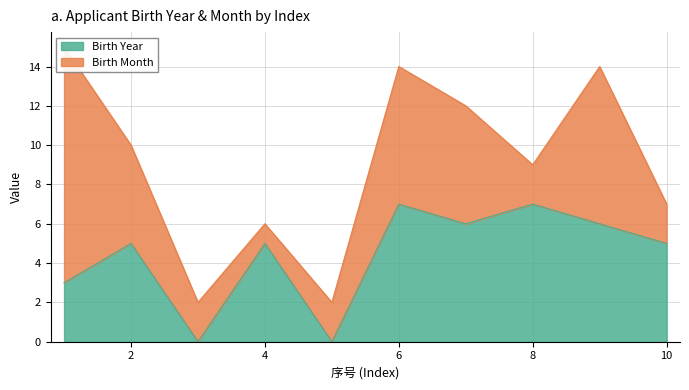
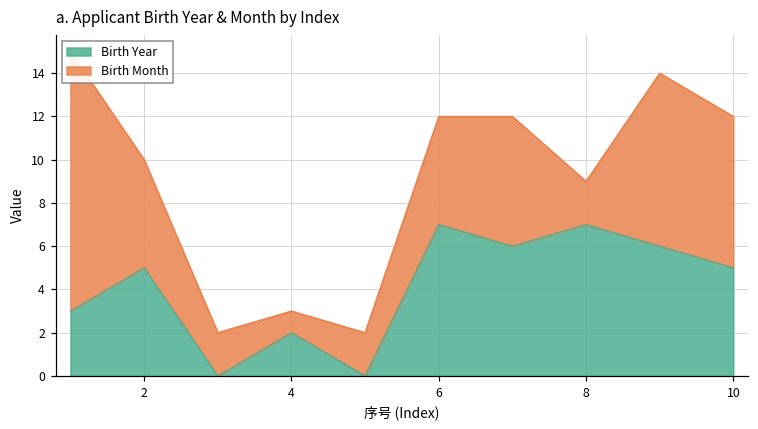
  {
    "Birth Year": {
      "2": 5.0,
-     "4": 5.0,
+     "4": 2.0,
      "6": 7.0,
      "8": 7.0,
      "10": 5.0
    },
    "Birth Month": {
      "2": 5,
      "4": 1,
-     "6": 7,
+     "6": 5,
      "8": 2,
-     "10": 2
+     "10": 7
    }
  }
